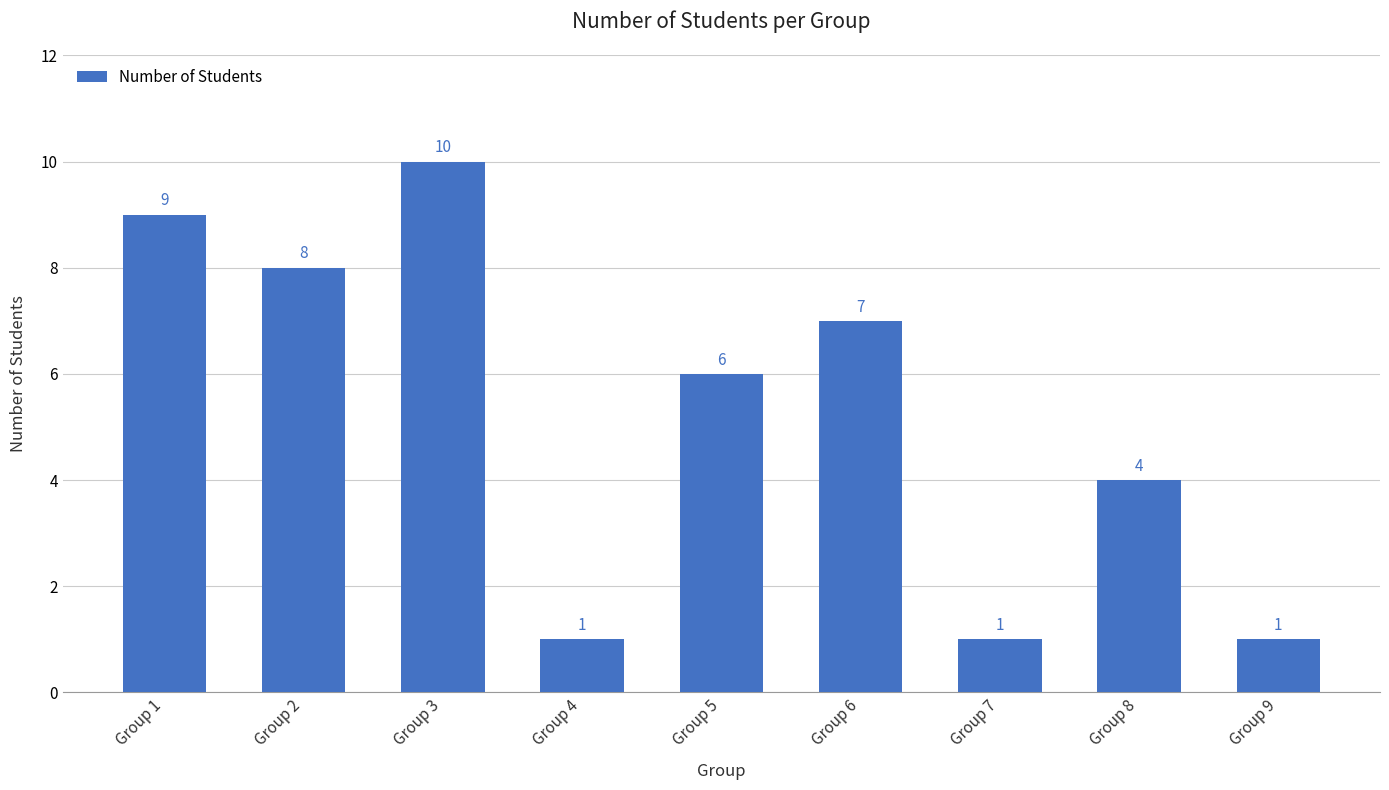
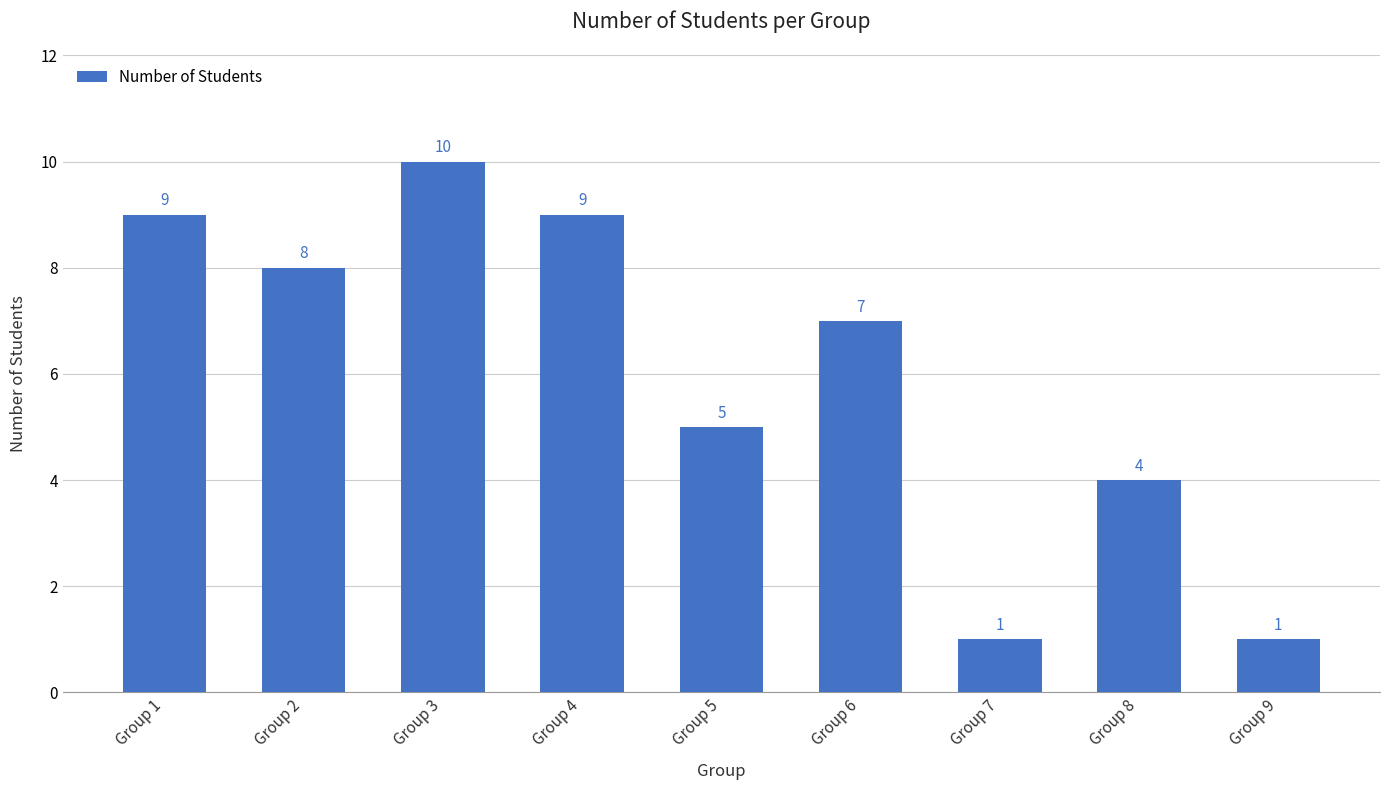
  {
    "Group 1": 9,
    "Group 2": 8,
    "Group 3": 10,
-   "Group 4": 1,
-   "Group 5": 6,
+   "Group 4": 9,
+   "Group 5": 5,
    "Group 6": 7,
    "Group 7": 1,
    "Group 8": 4,
    "Group 9": 1
  }
